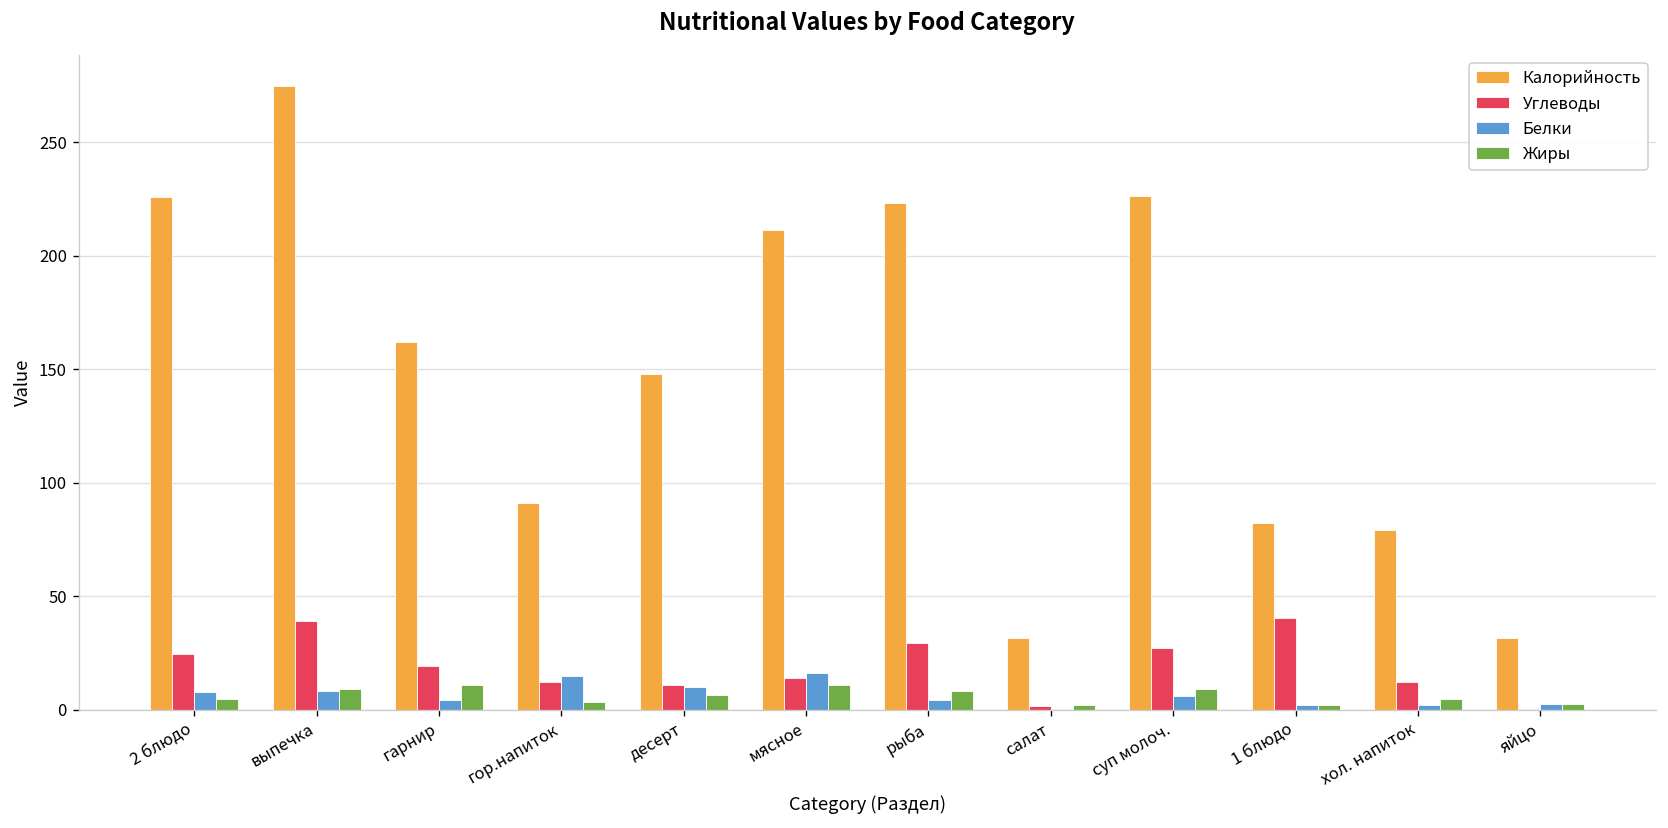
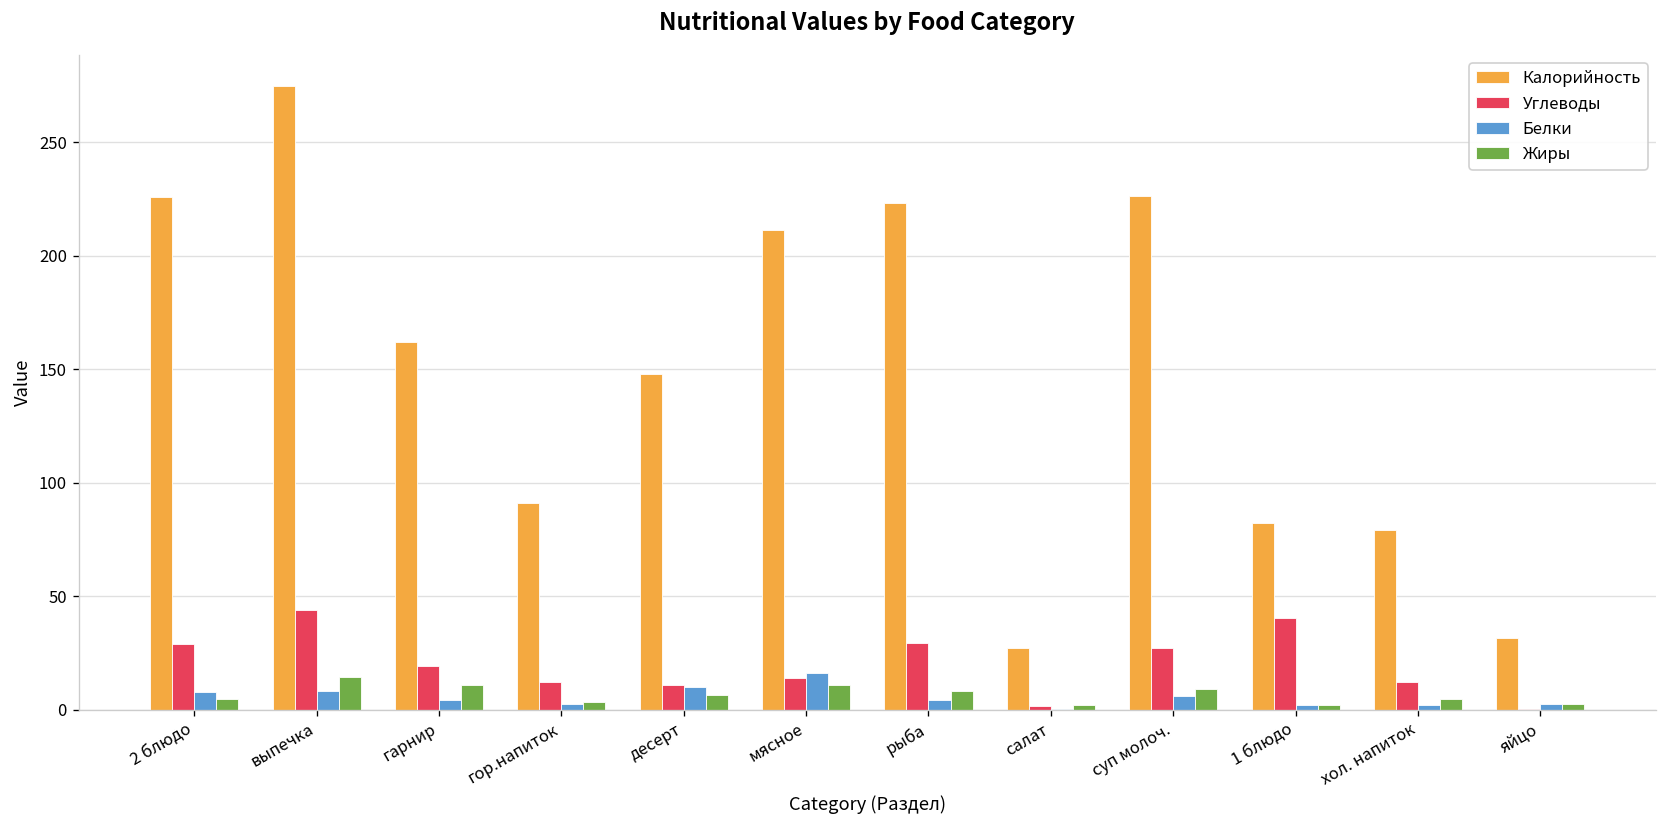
  {
    "Калорийность": {
      "2 блюдо": 226,
      "выпечка": 275,
      "гарнир": 162,
      "гор.напиток": 91,
      "десерт": 148,
      "мясное": 211,
      "рыба": 223,
-     "салат": 32,
+     "салат": 27,
      "суп молоч.": 226,
      "1 блюдо": 82,
      "хол. напиток": 79,
      "яйцо": 32
    },
    "Углеводы": {
-     "2 блюдо": 25,
-     "выпечка": 39,
+     "2 блюдо": 29,
+     "выпечка": 44,
      "гарнир": 19,
      "гор.напиток": 12,
      "десерт": 11,
      "мясное": 14,
      "рыба": 29,
      "салат": 1,
      "суп молоч.": 27,
      "1 блюдо": 41,
      "хол. напиток": 12
    },
    "Белки": {
      "2 блюдо": 8,
      "выпечка": 8,
      "гарнир": 4,
-     "гор.напиток": 15,
+     "гор.напиток": 3,
      "десерт": 10,
      "мясное": 16,
      "рыба": 4,
      "суп молоч.": 6,
      "1 блюдо": 2,
      "хол. напиток": 2,
      "яйцо": 3
    },
    "Жиры": {
      "2 блюдо": 5,
-     "выпечка": 9,
+     "выпечка": 14,
      "гарнир": 11,
      "гор.напиток": 4,
      "десерт": 7,
      "мясное": 11,
      "рыба": 8,
      "салат": 2,
      "суп молоч.": 9,
      "1 блюдо": 2,
      "хол. напиток": 5,
      "яйцо": 2
    }
  }
